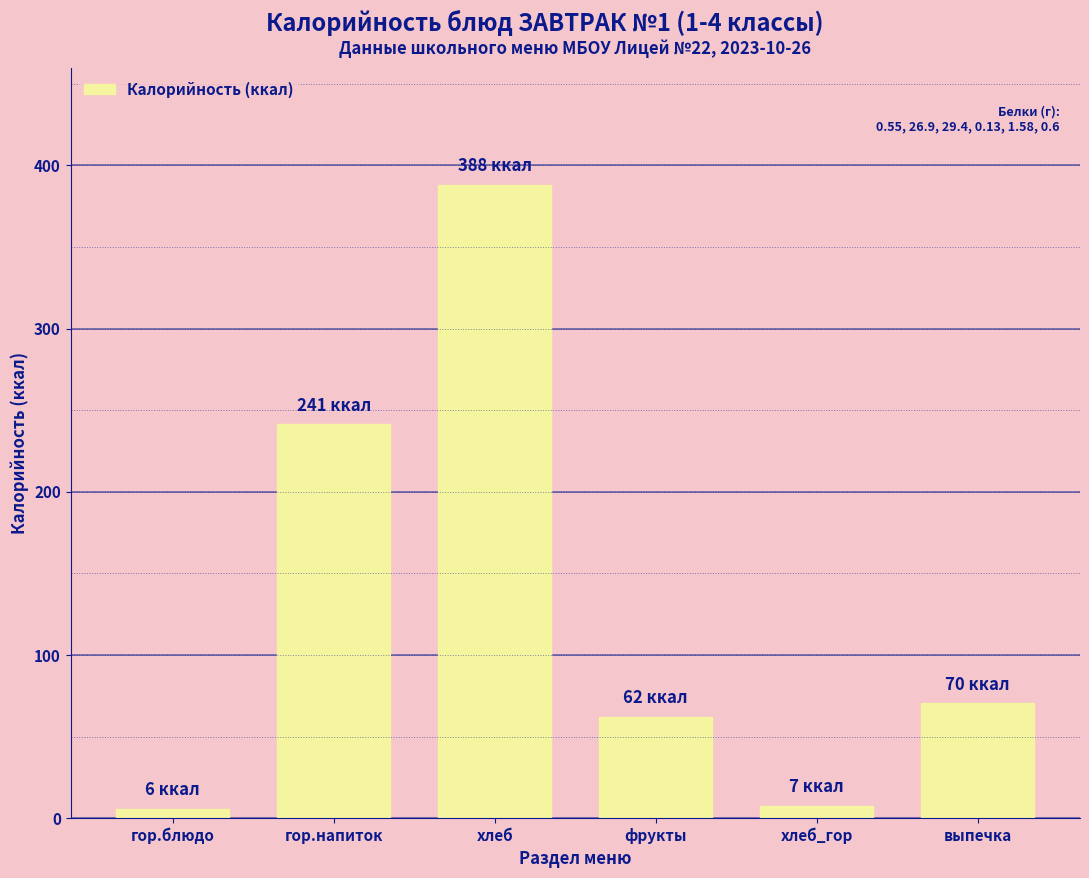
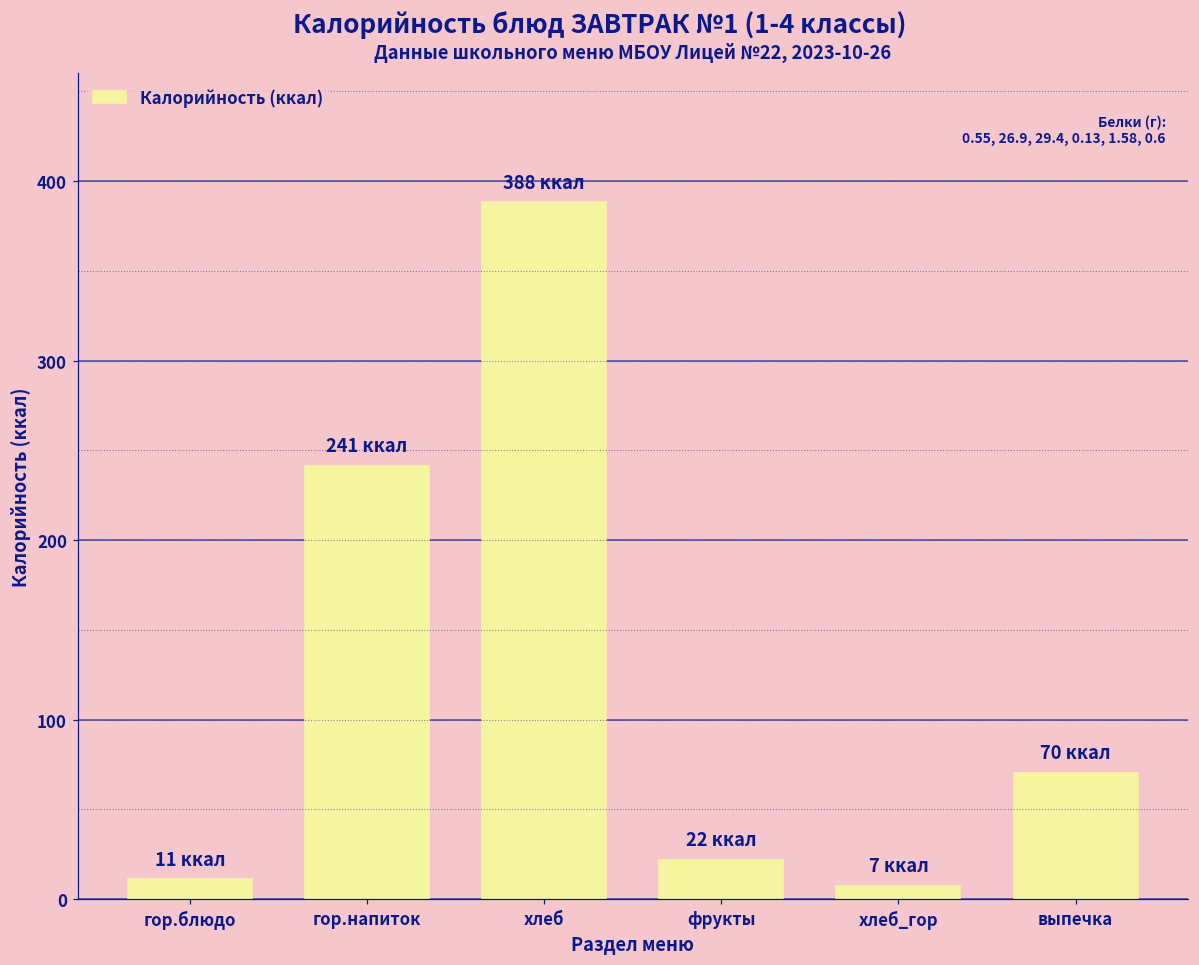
  {
-   "гор.блюдо": 6,
+   "гор.блюдо": 11,
    "гор.напиток": 241,
    "хлеб": 388,
-   "фрукты": 62,
+   "фрукты": 22,
    "хлеб_гор": 7,
    "выпечка": 70
  }
